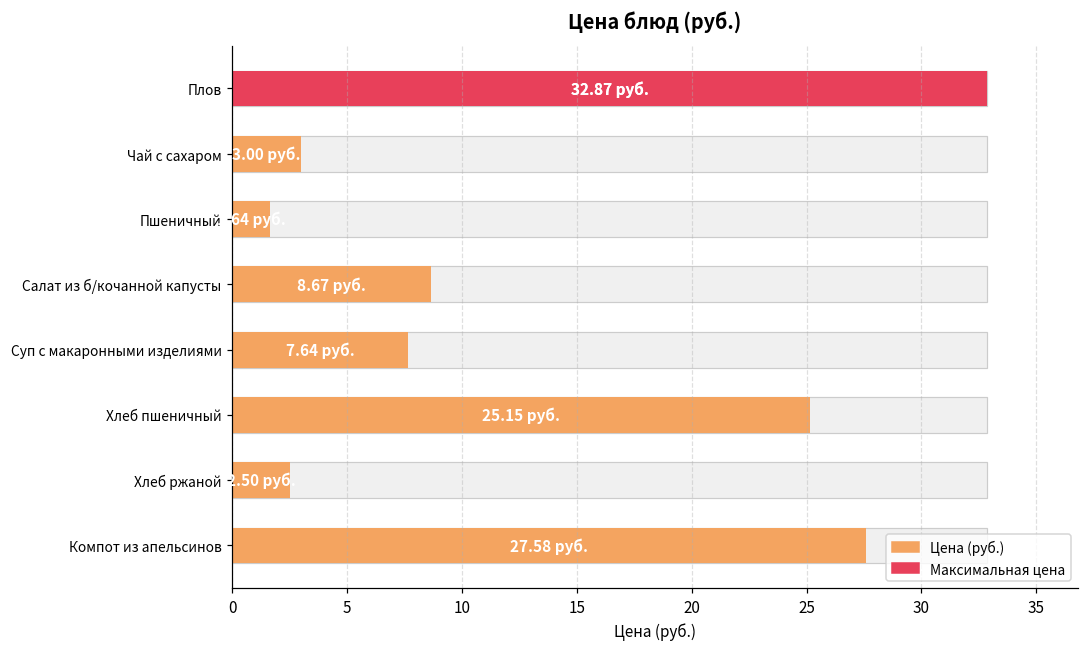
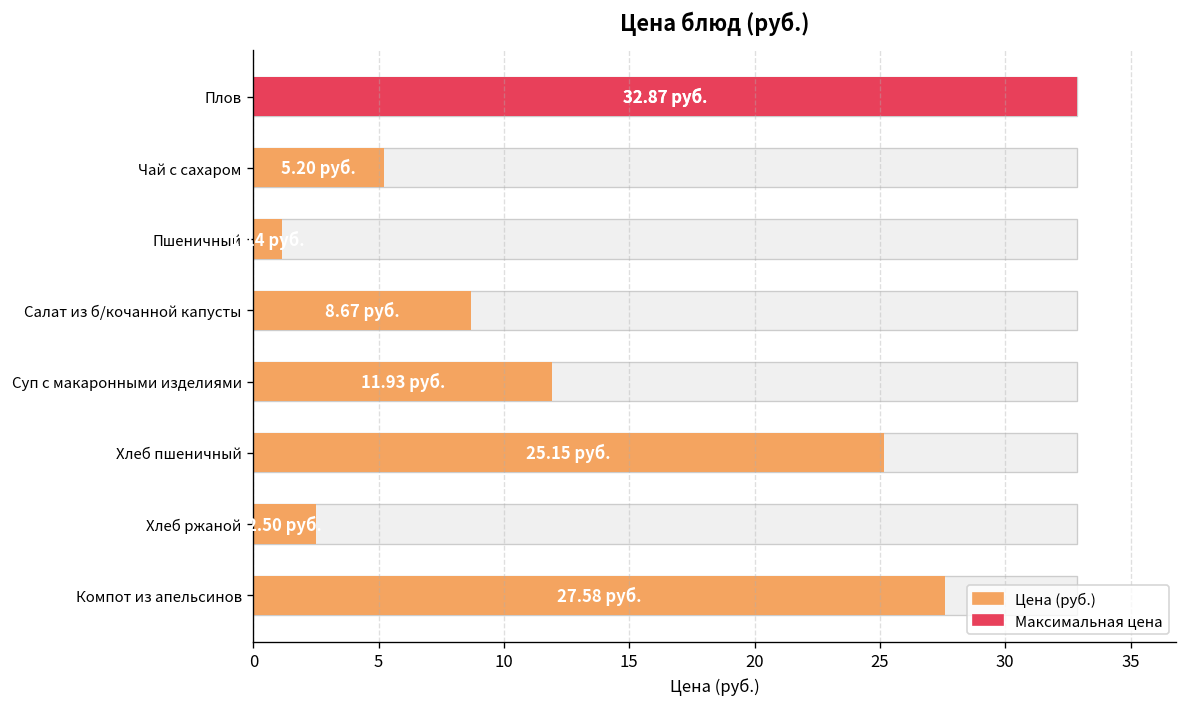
  {
    "Цена (руб.)": {
-     "Чай с сахаром": 3.00,
-     "Пшеничный": 1.6,
-     "Суп с макаронными изделиями": 7.64
+     "Чай с сахаром": 5.20,
+     "Пшеничный": 1.1,
+     "Суп с макаронными изделиями": 11.93
    }
  }
